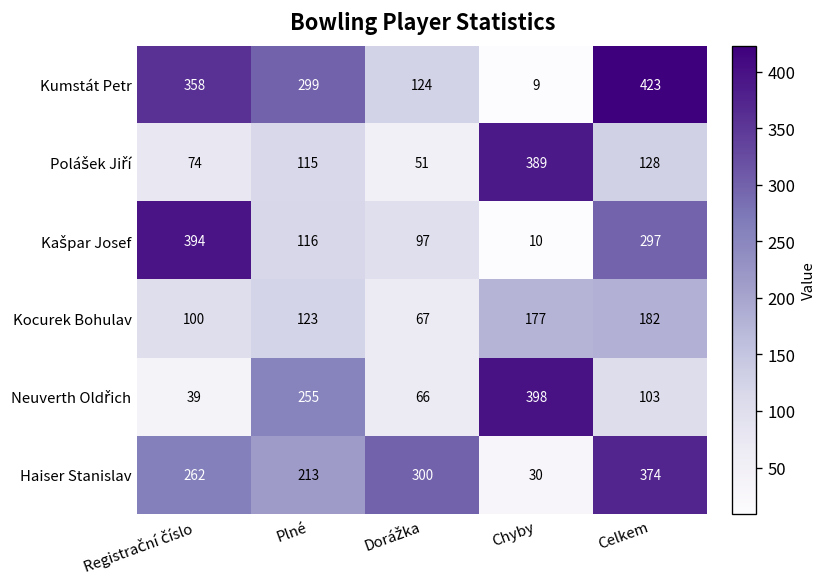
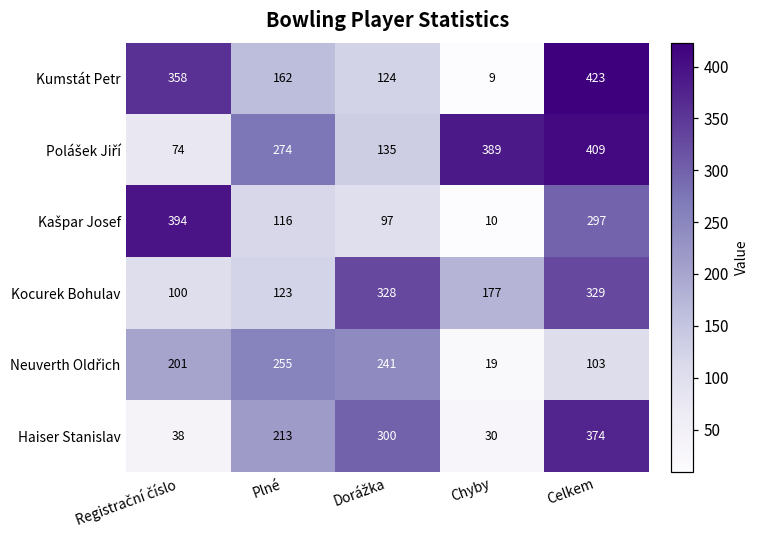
  {
    "Kumstát Petr": {
      "Registrační číslo": 358,
-     "Plné": 299,
+     "Plné": 162,
      "Dorážka": 124,
      "Chyby": 9,
      "Celkem": 423
    },
    "Polášek Jiří": {
      "Registrační číslo": 74,
-     "Plné": 115,
-     "Dorážka": 51,
+     "Plné": 274,
+     "Dorážka": 135,
      "Chyby": 389,
-     "Celkem": 128
+     "Celkem": 409
    },
    "Kašpar Josef": {
      "Registrační číslo": 394,
      "Plné": 116,
      "Dorážka": 97,
      "Chyby": 10,
      "Celkem": 297
    },
    "Kocurek Bohulav": {
      "Registrační číslo": 100,
      "Plné": 123,
-     "Dorážka": 67,
+     "Dorážka": 328,
      "Chyby": 177,
-     "Celkem": 182
+     "Celkem": 329
    },
    "Neuverth Oldřich": {
-     "Registrační číslo": 39,
+     "Registrační číslo": 201,
      "Plné": 255,
-     "Dorážka": 66,
-     "Chyby": 398,
+     "Dorážka": 241,
+     "Chyby": 19,
      "Celkem": 103
    },
    "Haiser Stanislav": {
-     "Registrační číslo": 262,
+     "Registrační číslo": 38,
      "Plné": 213,
      "Dorážka": 300,
      "Chyby": 30,
      "Celkem": 374
    }
  }
